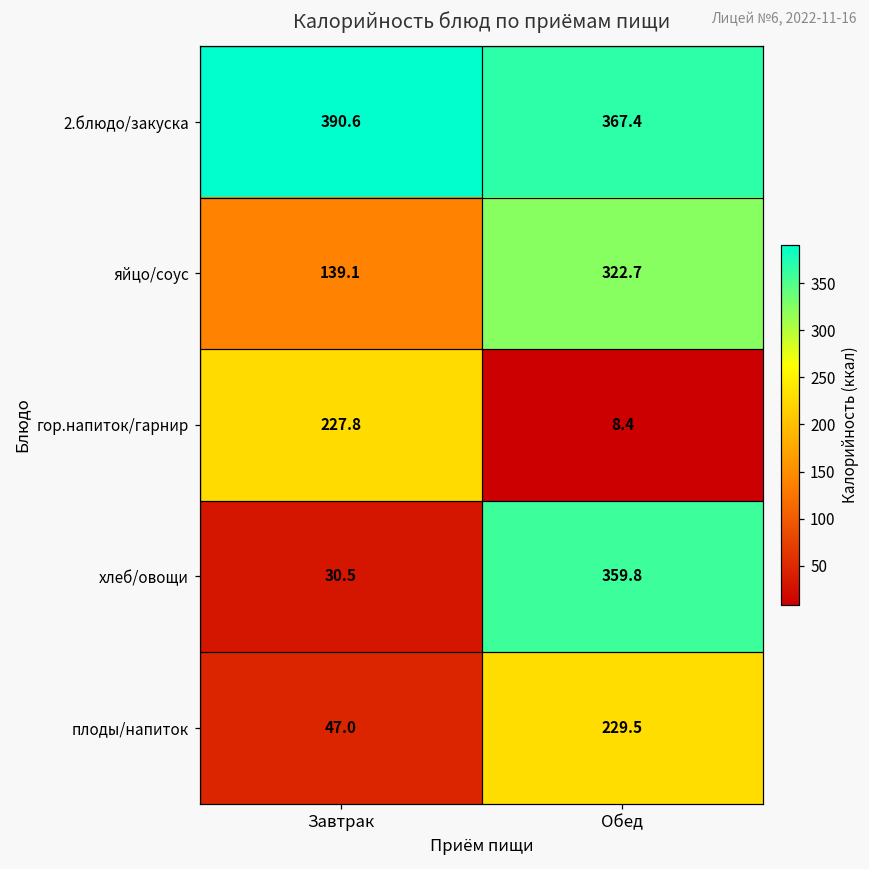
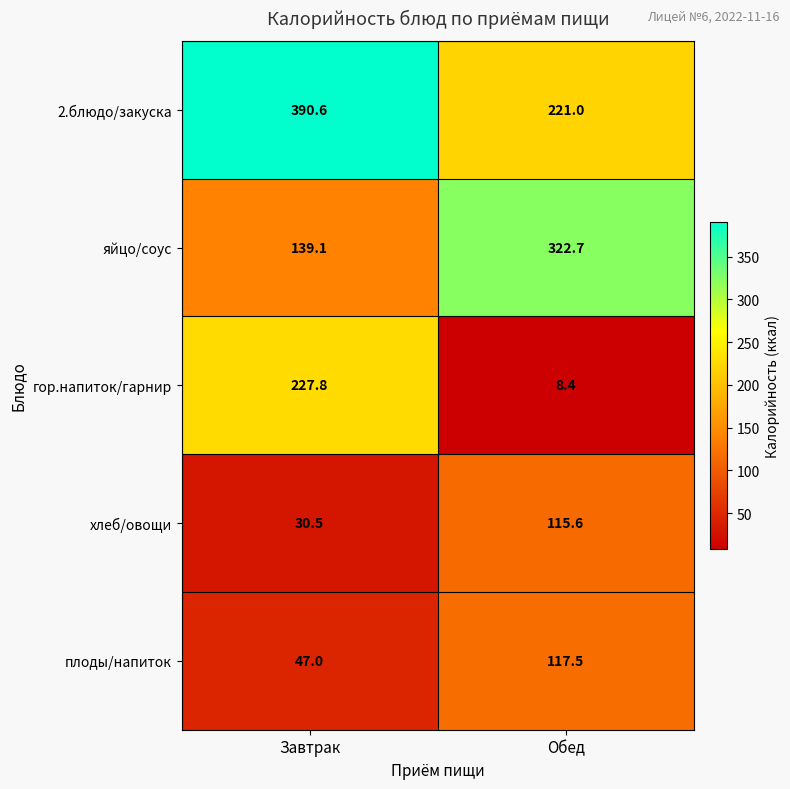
  {
    "2.блюдо/закуска": {
      "Завтрак": 390.6,
-     "Обед": 367.4
+     "Обед": 221.0
    },
    "яйцо/соус": {
      "Завтрак": 139.1,
      "Обед": 322.7
    },
    "гор.напиток/гарнир": {
      "Завтрак": 227.8,
      "Обед": 8.4
    },
    "хлеб/овощи": {
      "Завтрак": 30.5,
-     "Обед": 359.8
+     "Обед": 115.6
    },
    "плоды/напиток": {
      "Завтрак": 47.0,
-     "Обед": 229.5
+     "Обед": 117.5
    }
  }
